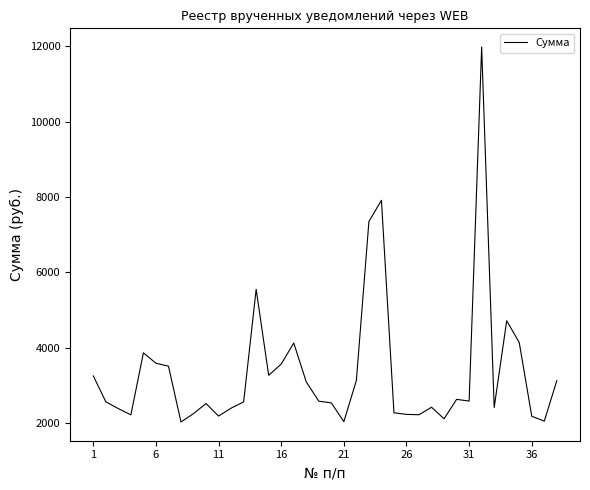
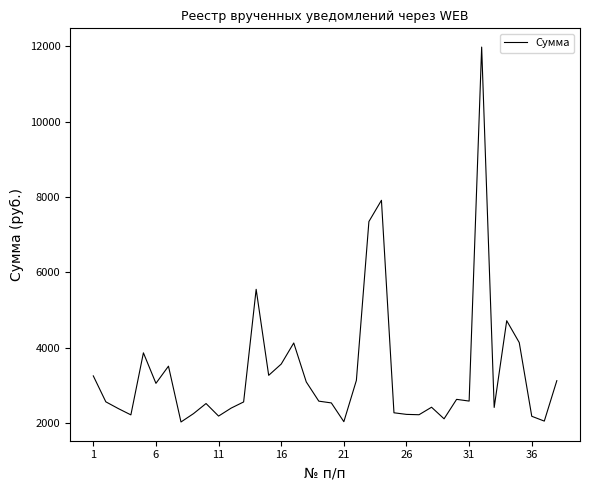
  {
    "1": 3300,
-   "6": 3600,
+   "6": 3100,
    "11": 2200,
    "16": 3600,
    "21": 2000,
    "26": 2200,
    "31": 2600,
    "36": 2200
  }
